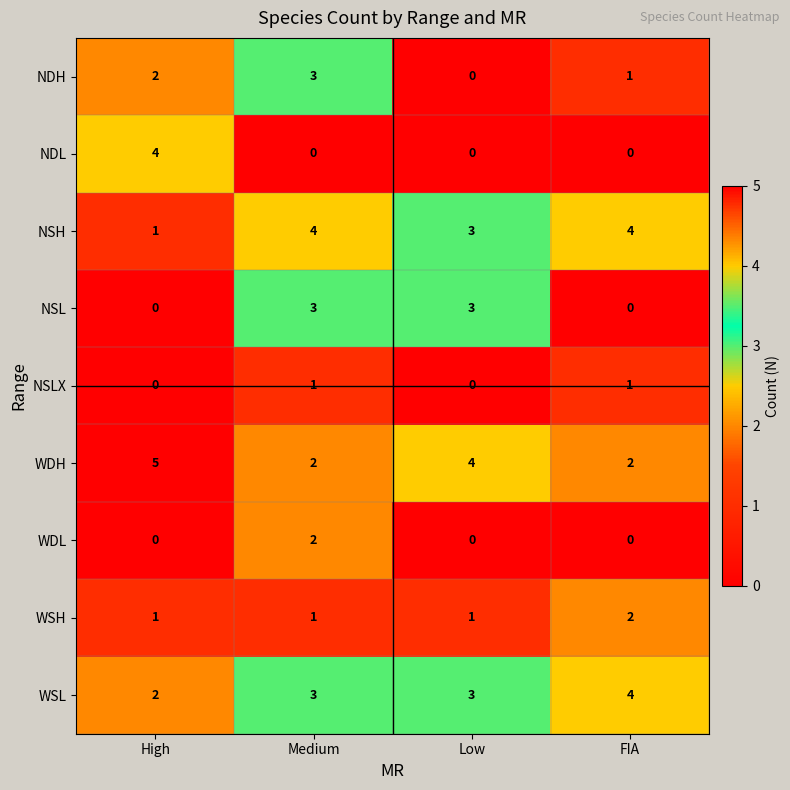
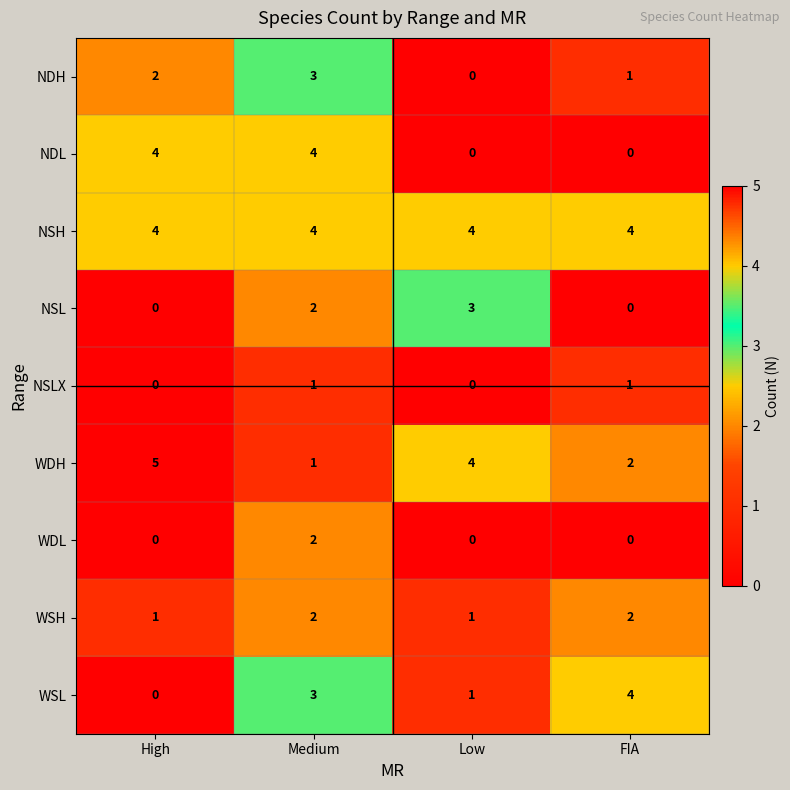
  {
    "NDH": {
      "High": 2,
      "Medium": 3,
      "Low": 0,
      "FIA": 1
    },
    "NDL": {
      "High": 4,
-     "Medium": 0,
+     "Medium": 4,
      "Low": 0,
      "FIA": 0
    },
    "NSH": {
-     "High": 1,
+     "High": 4,
      "Medium": 4,
-     "Low": 3,
+     "Low": 4,
      "FIA": 4
    },
    "NSL": {
      "High": 0,
-     "Medium": 3,
+     "Medium": 2,
      "Low": 3,
      "FIA": 0
    },
    "NSLX": {
      "High": 0,
      "Medium": 1,
      "Low": 0,
      "FIA": 1
    },
    "WDH": {
      "High": 5,
-     "Medium": 2,
+     "Medium": 1,
      "Low": 4,
      "FIA": 2
    },
    "WDL": {
      "High": 0,
      "Medium": 2,
      "Low": 0,
      "FIA": 0
    },
    "WSH": {
      "High": 1,
-     "Medium": 1,
+     "Medium": 2,
      "Low": 1,
      "FIA": 2
    },
    "WSL": {
-     "High": 2,
+     "High": 0,
      "Medium": 3,
-     "Low": 3,
+     "Low": 1,
      "FIA": 4
    }
  }
